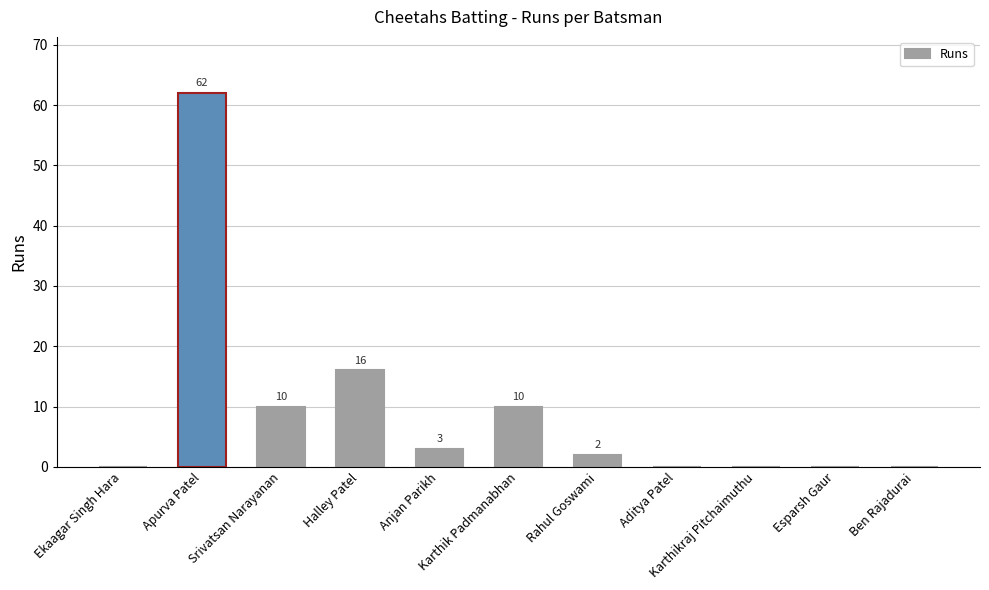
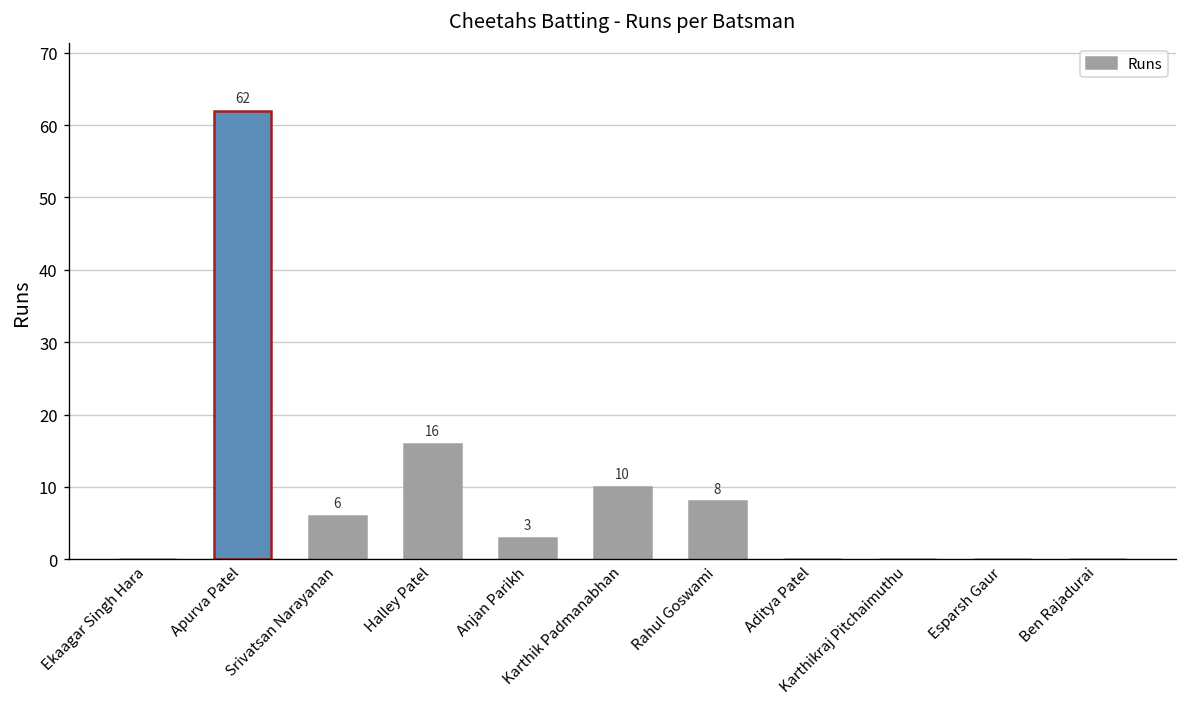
  {
    "Apurva Patel": 62,
-   "Srivatsan Narayanan": 10,
+   "Srivatsan Narayanan": 6,
    "Halley Patel": 16,
    "Anjan Parikh": 3,
    "Karthik Padmanabhan": 10,
-   "Rahul Goswami": 2
+   "Rahul Goswami": 8
  }
